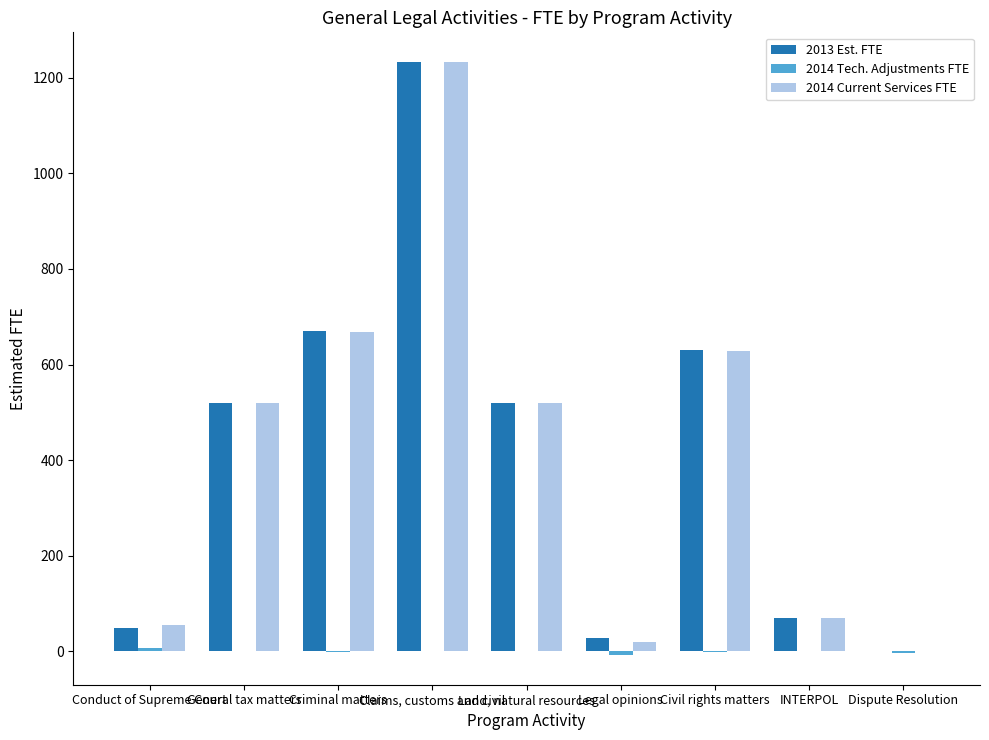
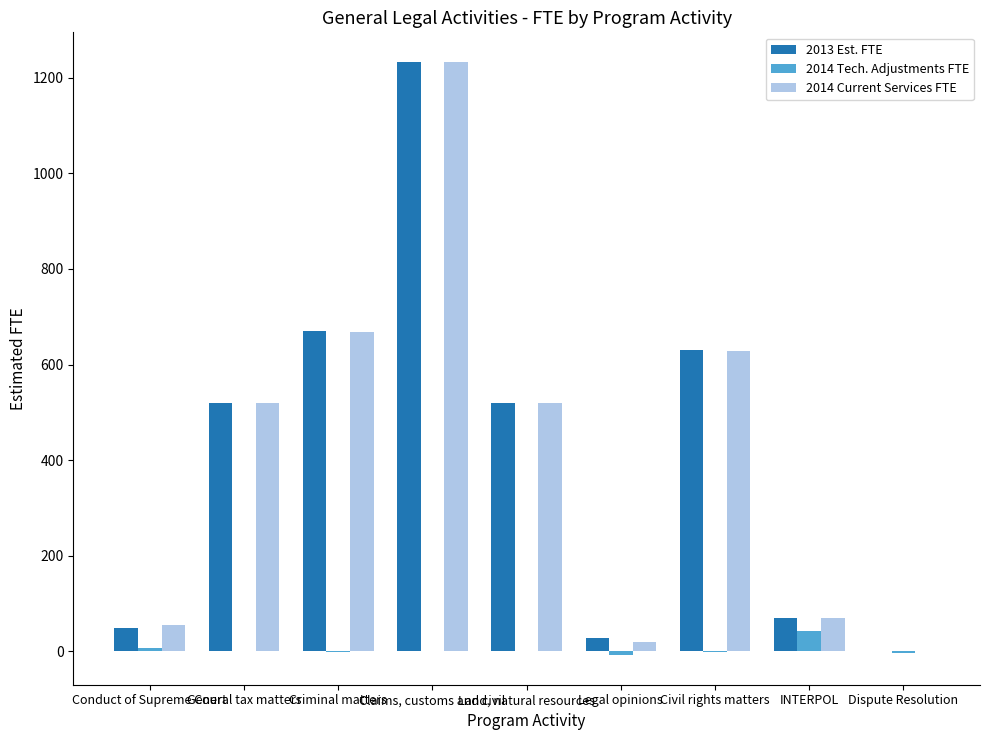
  {
    "2014 Tech. Adjustments FTE": {
-     "INTERPOL": 0
+     "INTERPOL": 40
    }
  }
